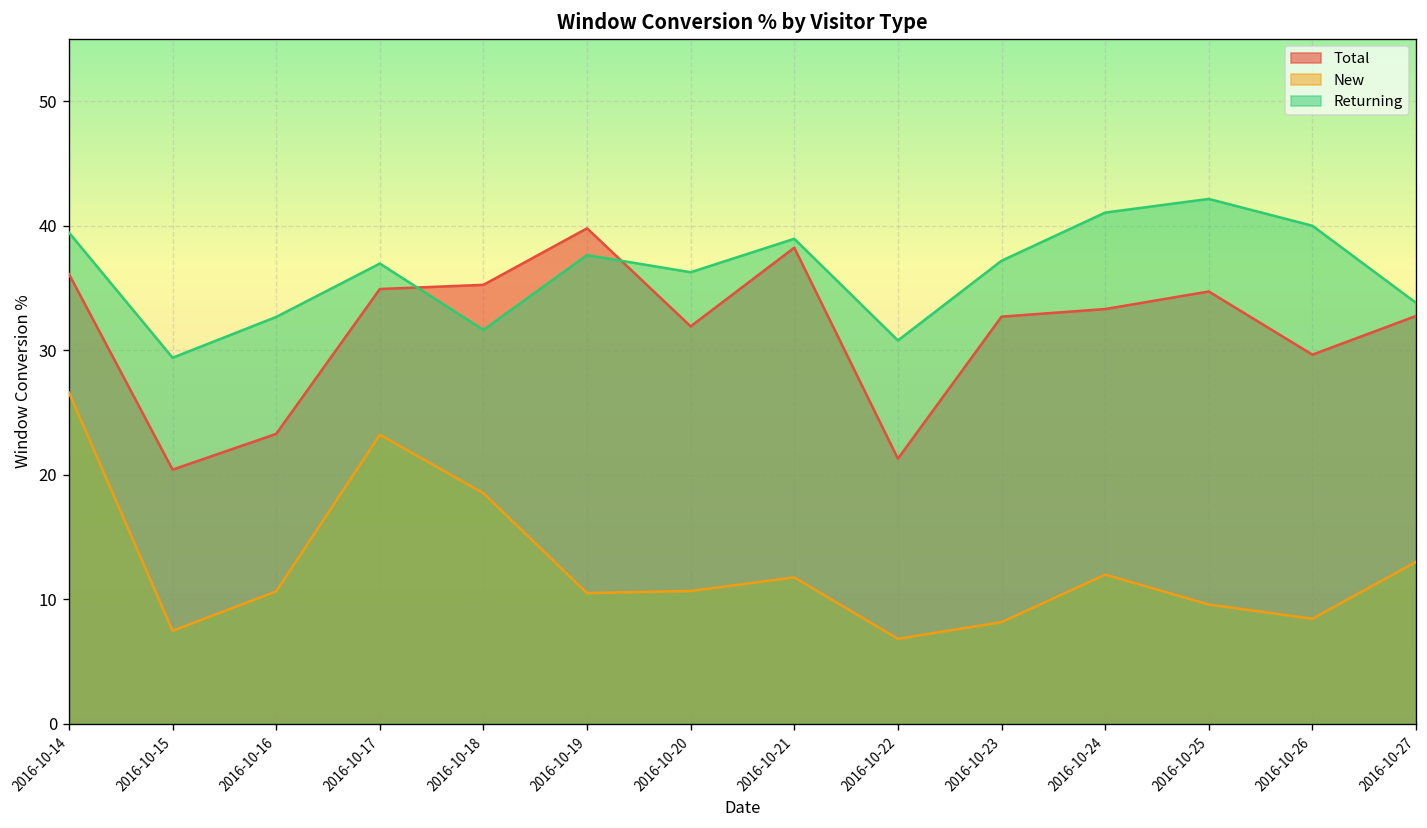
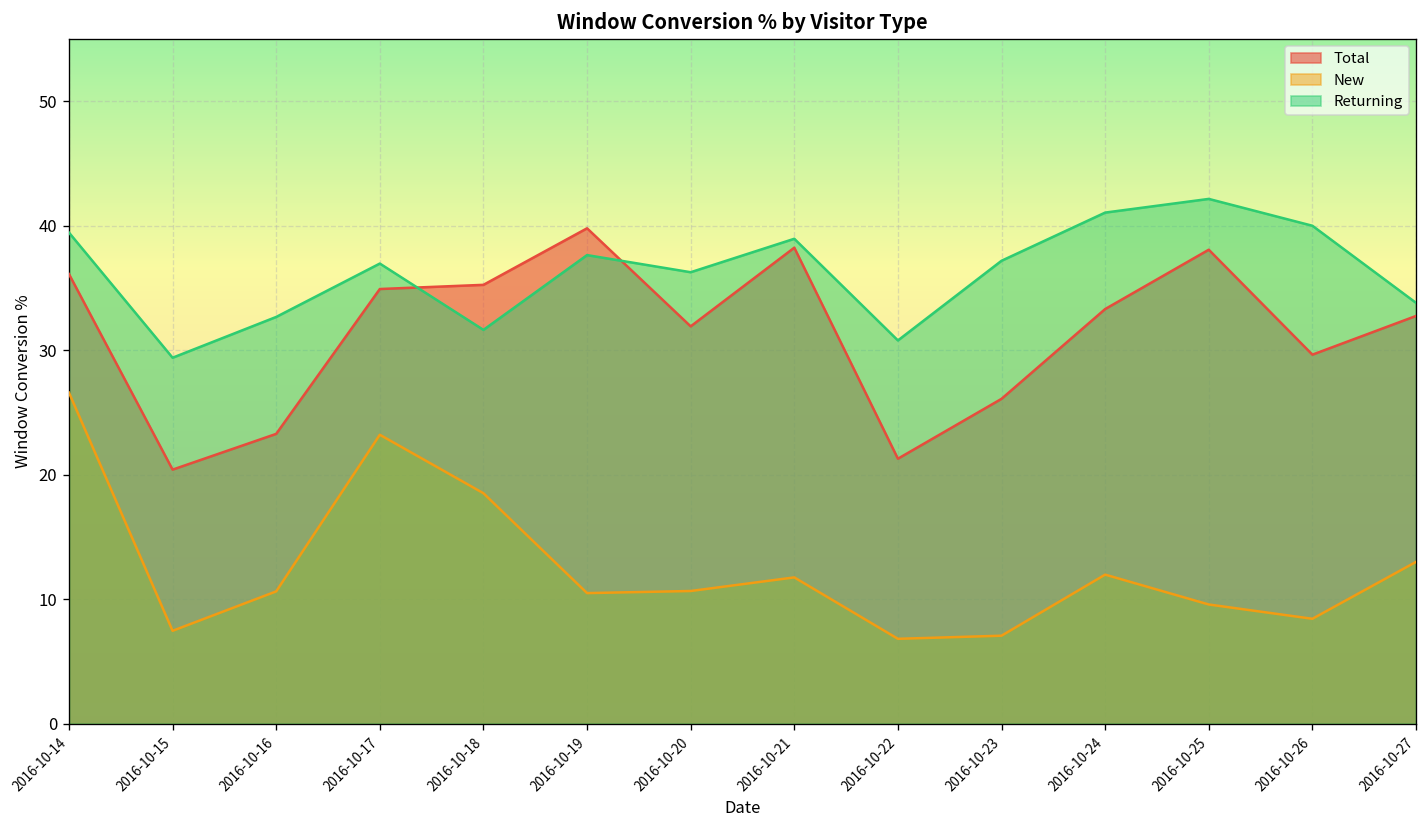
  {
    "Total": {
      "2016-10-14": 36.1,
      "2016-10-15": 20.4,
      "2016-10-16": 23.3,
      "2016-10-17": 34.9,
      "2016-10-18": 35.2,
      "2016-10-19": 39.8,
      "2016-10-20": 31.9,
      "2016-10-21": 38.2,
      "2016-10-22": 21.3,
-     "2016-10-23": 32.7,
+     "2016-10-23": 26.1,
      "2016-10-24": 33.3,
-     "2016-10-25": 34.7,
+     "2016-10-25": 38.1,
      "2016-10-26": 29.6,
      "2016-10-27": 32.7
    },
    "New": {
      "2016-10-14": 26.6,
      "2016-10-15": 7.5,
      "2016-10-16": 10.6,
      "2016-10-17": 23.2,
      "2016-10-18": 18.5,
      "2016-10-19": 10.5,
      "2016-10-20": 10.7,
      "2016-10-21": 11.8,
      "2016-10-22": 6.8,
-     "2016-10-23": 8.2,
+     "2016-10-23": 7.1,
      "2016-10-24": 12.0,
      "2016-10-25": 9.6,
      "2016-10-26": 8.4,
      "2016-10-27": 13.0
    },
    "Returning": {
      "2016-10-14": 39.4,
      "2016-10-15": 29.4,
      "2016-10-16": 32.7,
      "2016-10-17": 37.0,
      "2016-10-18": 31.6,
      "2016-10-19": 37.6,
      "2016-10-20": 36.3,
      "2016-10-21": 38.9,
      "2016-10-22": 30.8,
      "2016-10-23": 37.2,
      "2016-10-24": 41.0,
      "2016-10-25": 42.1,
      "2016-10-26": 40.0,
      "2016-10-27": 33.8
    }
  }
